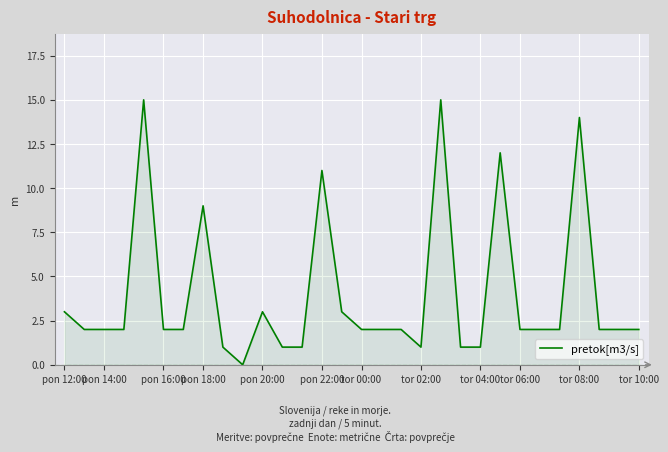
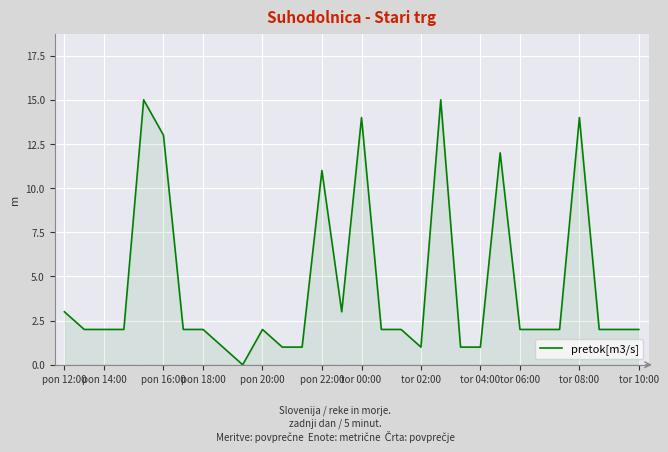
  {
    "pon 12:00": 3,
    "pon 14:00": 2,
-   "pon 16:00": 2,
-   "pon 18:00": 9,
-   "pon 20:00": 3,
+   "pon 16:00": 13,
+   "pon 18:00": 2,
+   "pon 20:00": 2,
    "pon 22:00": 11,
-   "tor 00:00": 2,
+   "tor 00:00": 14,
    "tor 02:00": 1,
    "tor 04:00": 1,
    "tor 06:00": 2,
    "tor 08:00": 14,
    "tor 10:00": 2
  }
